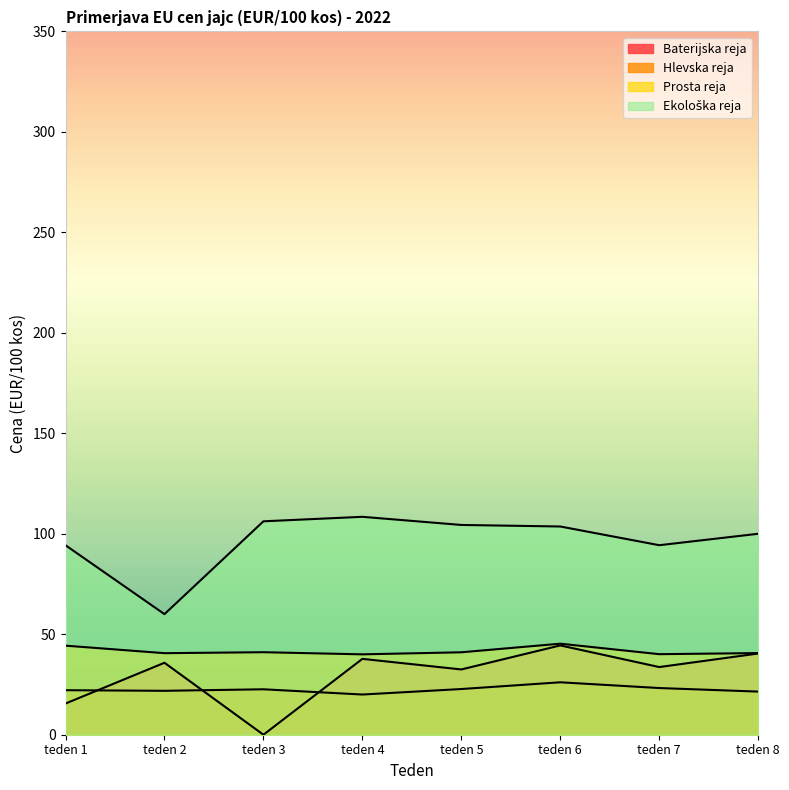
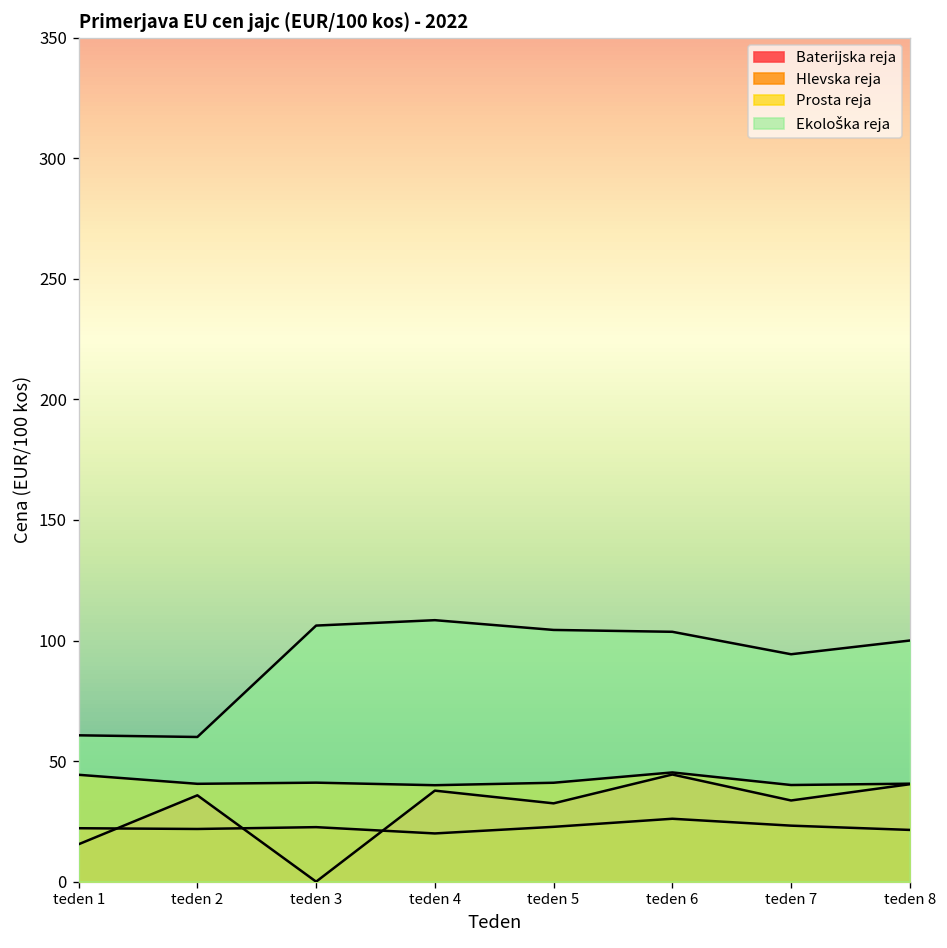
  {
    "Baterijska reja": {
      "teden 1": 16,
      "teden 2": 36,
      "teden 3": 0,
      "teden 4": 38,
      "teden 5": 32,
      "teden 7": 34
    },
    "Hlevska reja": {
      "teden 1": 22,
      "teden 2": 22,
      "teden 3": 23,
      "teden 4": 20,
      "teden 5": 23,
      "teden 6": 26,
      "teden 7": 23,
      "teden 8": 21
    },
    "Prosta reja": {
      "teden 1": 44,
      "teden 2": 41,
      "teden 3": 41,
      "teden 4": 40,
      "teden 5": 41,
      "teden 7": 40
    },
    "Ekološka reja": {
-     "teden 1": 94,
+     "teden 1": 61,
      "teden 2": 60,
      "teden 3": 106,
      "teden 4": 108,
      "teden 5": 104,
      "teden 6": 104,
      "teden 7": 94,
      "teden 8": 100
    }
  }
